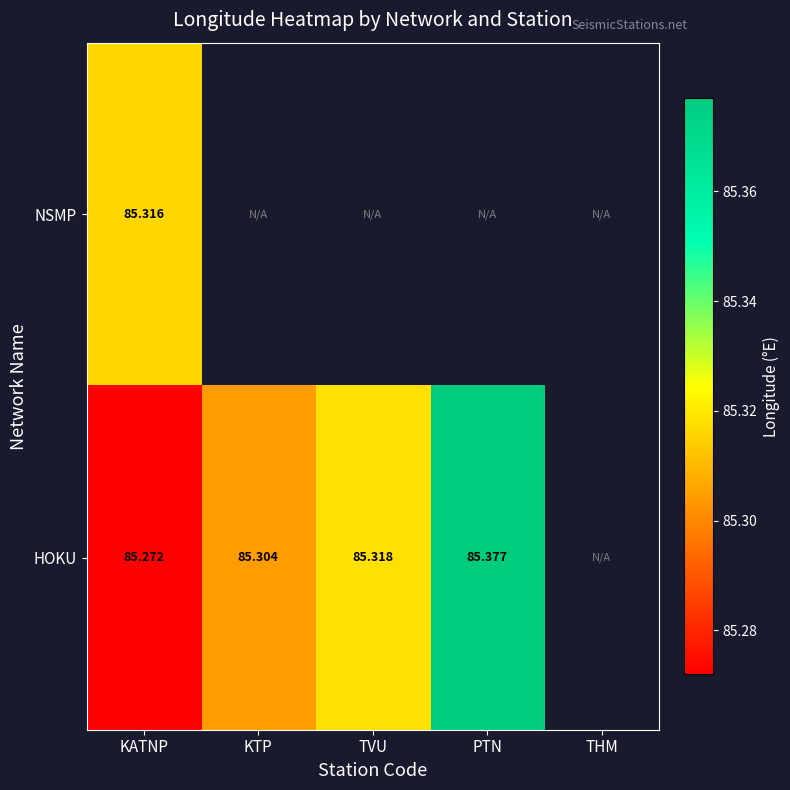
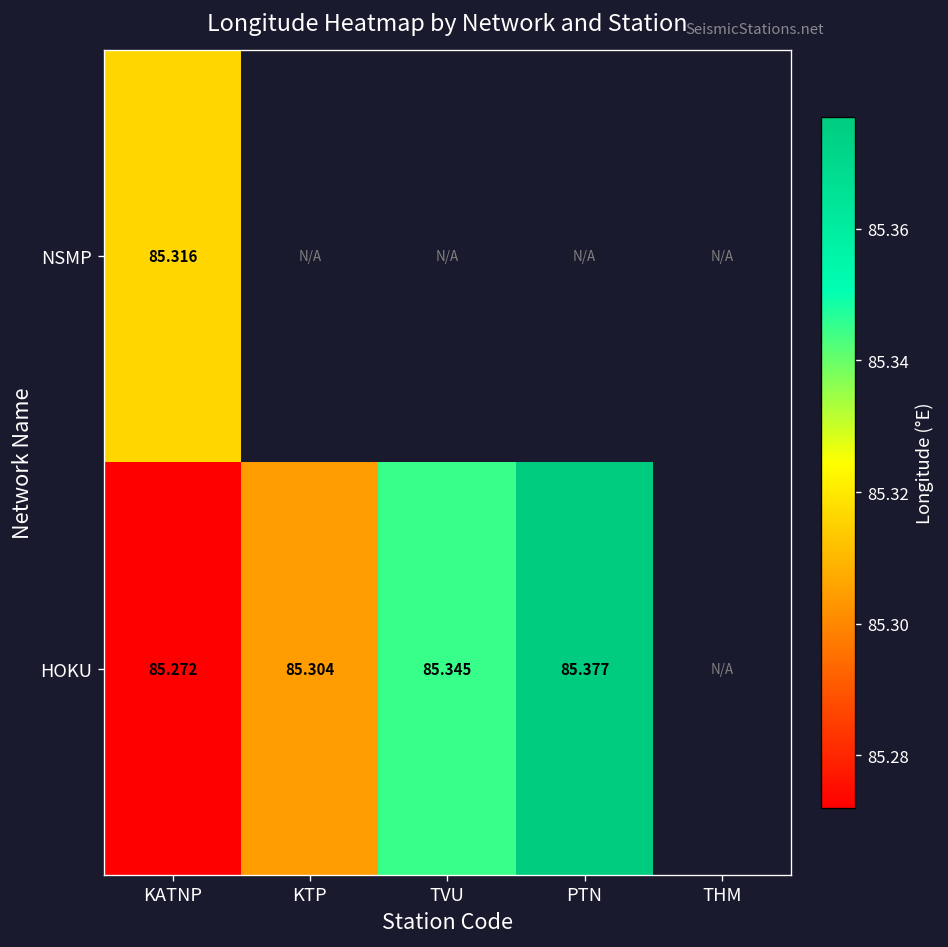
  {
    "NSMP": {
      "KATNP": 85.316
    },
    "HOKU": {
      "KATNP": 85.272,
      "KTP": 85.304,
-     "TVU": 85.318,
+     "TVU": 85.345,
      "PTN": 85.377
    }
  }
